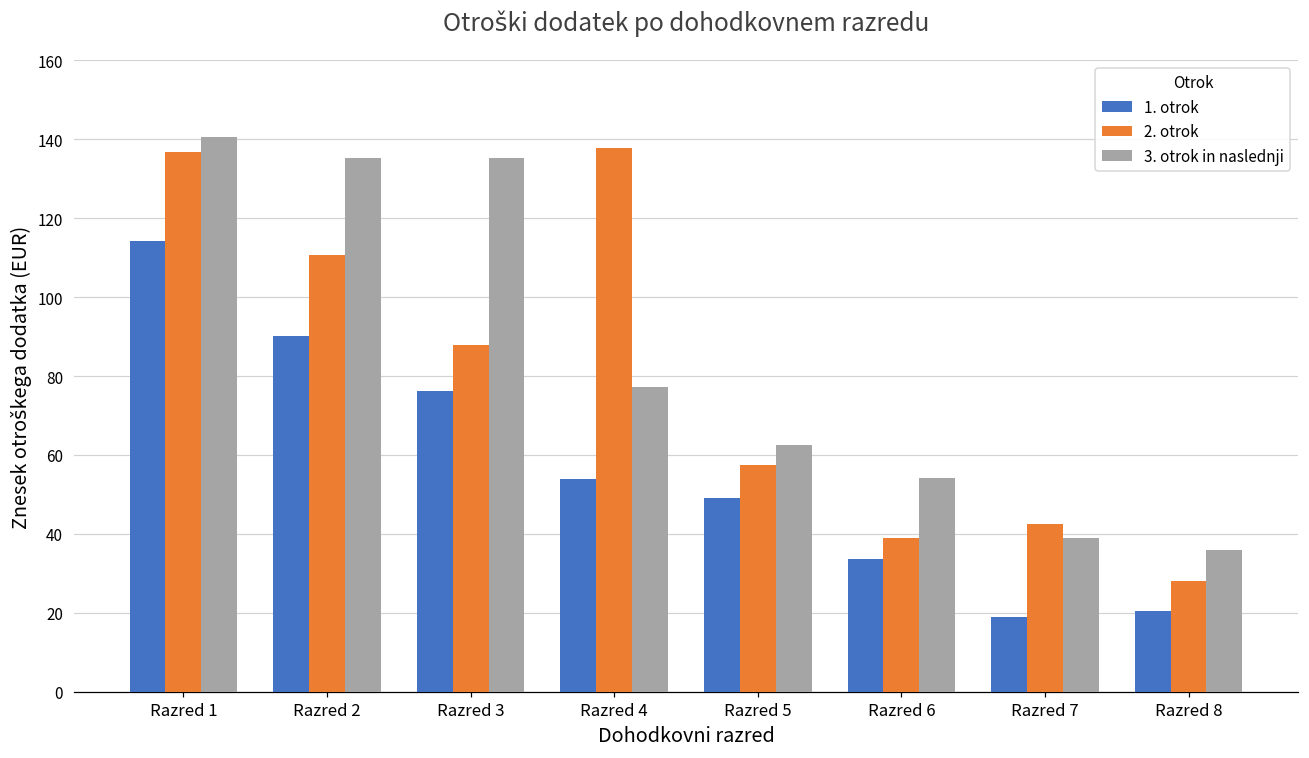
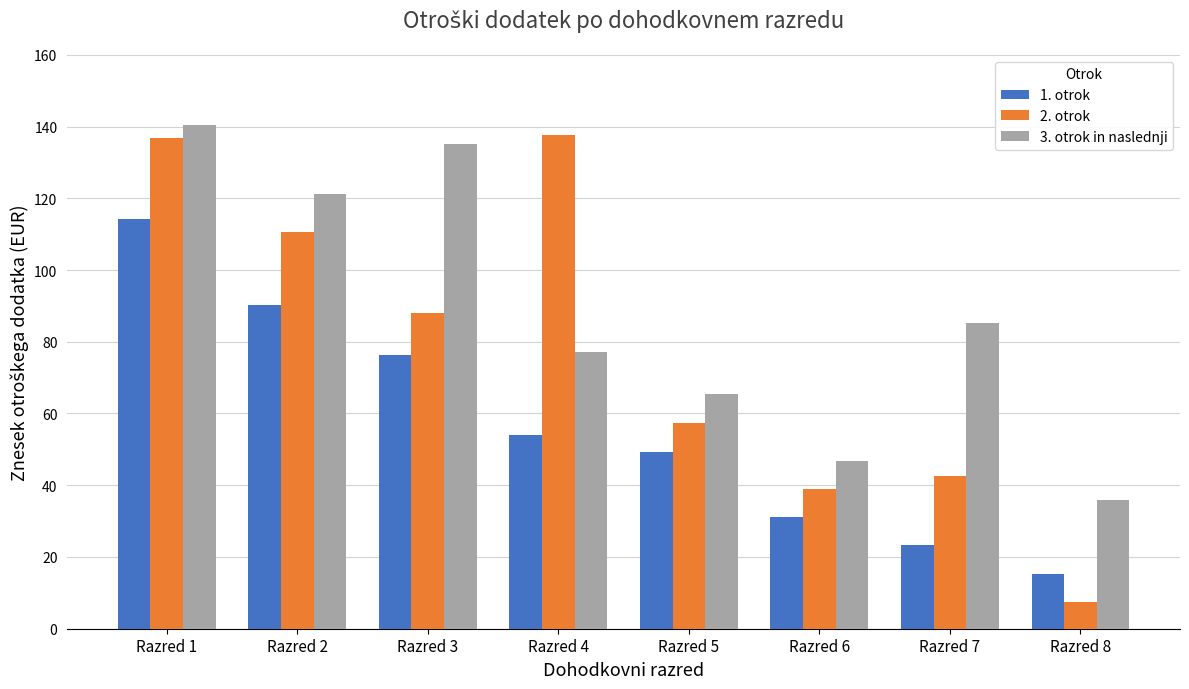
  {
    "1. otrok": {
      "Razred 1": 114,
      "Razred 2": 90,
      "Razred 3": 76,
      "Razred 4": 54,
      "Razred 5": 49,
-     "Razred 6": 34,
-     "Razred 7": 19,
-     "Razred 8": 20
+     "Razred 6": 31,
+     "Razred 7": 23,
+     "Razred 8": 15
    },
    "2. otrok": {
      "Razred 1": 137,
      "Razred 2": 111,
      "Razred 3": 88,
      "Razred 4": 138,
      "Razred 5": 57,
      "Razred 6": 39,
      "Razred 7": 42,
-     "Razred 8": 28
+     "Razred 8": 8
    },
    "3. otrok in naslednji": {
      "Razred 1": 140,
-     "Razred 2": 135,
+     "Razred 2": 121,
      "Razred 3": 135,
      "Razred 4": 77,
-     "Razred 5": 63,
-     "Razred 6": 54,
-     "Razred 7": 39,
+     "Razred 5": 66,
+     "Razred 6": 47,
+     "Razred 7": 85,
      "Razred 8": 36
    }
  }
